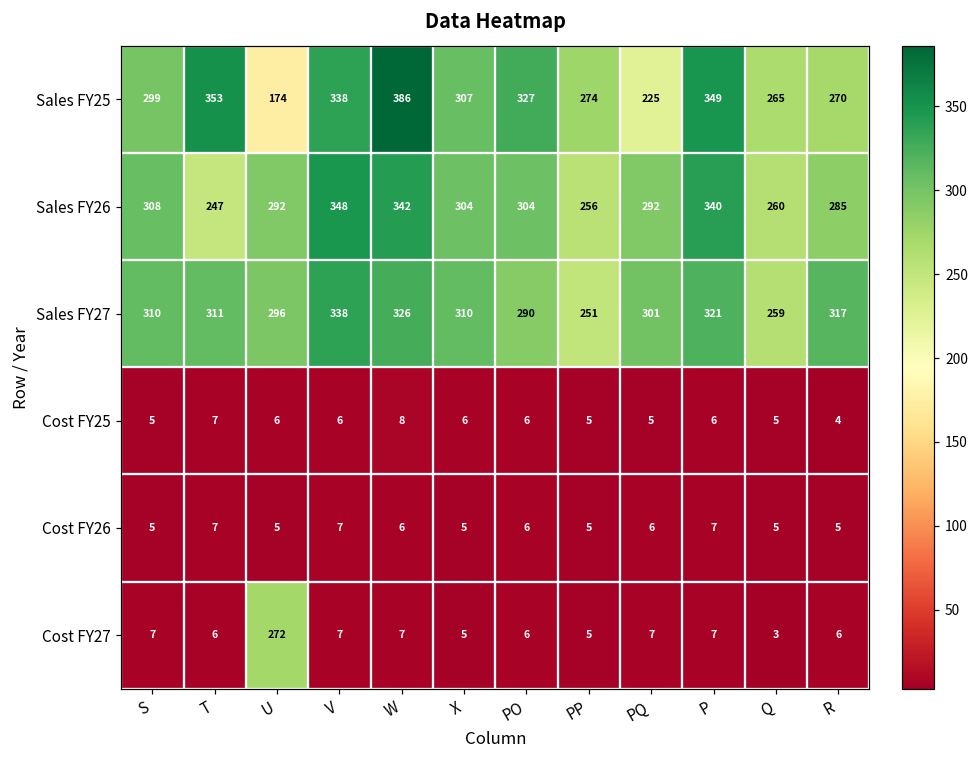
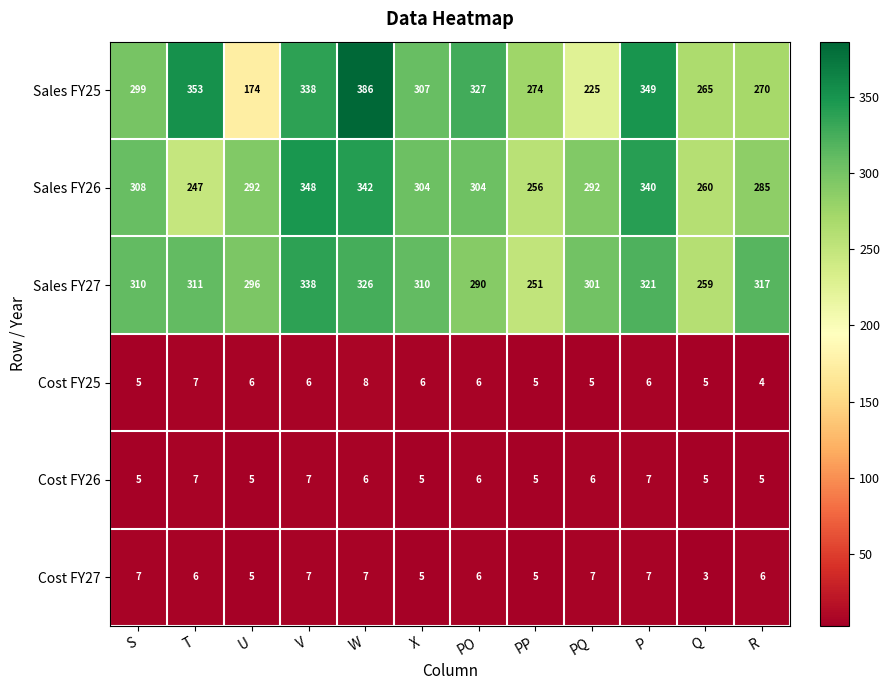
  {
    "Sales FY25": {
      "S": 299,
      "T": 353,
      "U": 174,
      "V": 338,
      "W": 386,
      "X": 307,
      "PO": 327,
      "PP": 274,
      "PQ": 225,
      "P": 349,
      "Q": 265,
      "R": 270
    },
    "Sales FY26": {
      "S": 308,
      "T": 247,
      "U": 292,
      "V": 348,
      "W": 342,
      "X": 304,
      "PO": 304,
      "PP": 256,
      "PQ": 292,
      "P": 340,
      "Q": 260,
      "R": 285
    },
    "Sales FY27": {
      "S": 310,
      "T": 311,
      "U": 296,
      "V": 338,
      "W": 326,
      "X": 310,
      "PO": 290,
      "PP": 251,
      "PQ": 301,
      "P": 321,
      "Q": 259,
      "R": 317
    },
    "Cost FY25": {
      "S": 5,
      "T": 7,
      "U": 6,
      "V": 6,
      "W": 8,
      "X": 6,
      "PO": 6,
      "PP": 5,
      "PQ": 5,
      "P": 6,
      "Q": 5,
      "R": 4
    },
    "Cost FY26": {
      "S": 5,
      "T": 7,
      "U": 5,
      "V": 7,
      "W": 6,
      "X": 5,
      "PO": 6,
      "PP": 5,
      "PQ": 6,
      "P": 7,
      "Q": 5,
      "R": 5
    },
    "Cost FY27": {
      "S": 7,
      "T": 6,
-     "U": 272,
+     "U": 5,
      "V": 7,
      "W": 7,
      "X": 5,
      "PO": 6,
      "PP": 5,
      "PQ": 7,
      "P": 7,
      "Q": 3,
      "R": 6
    }
  }
